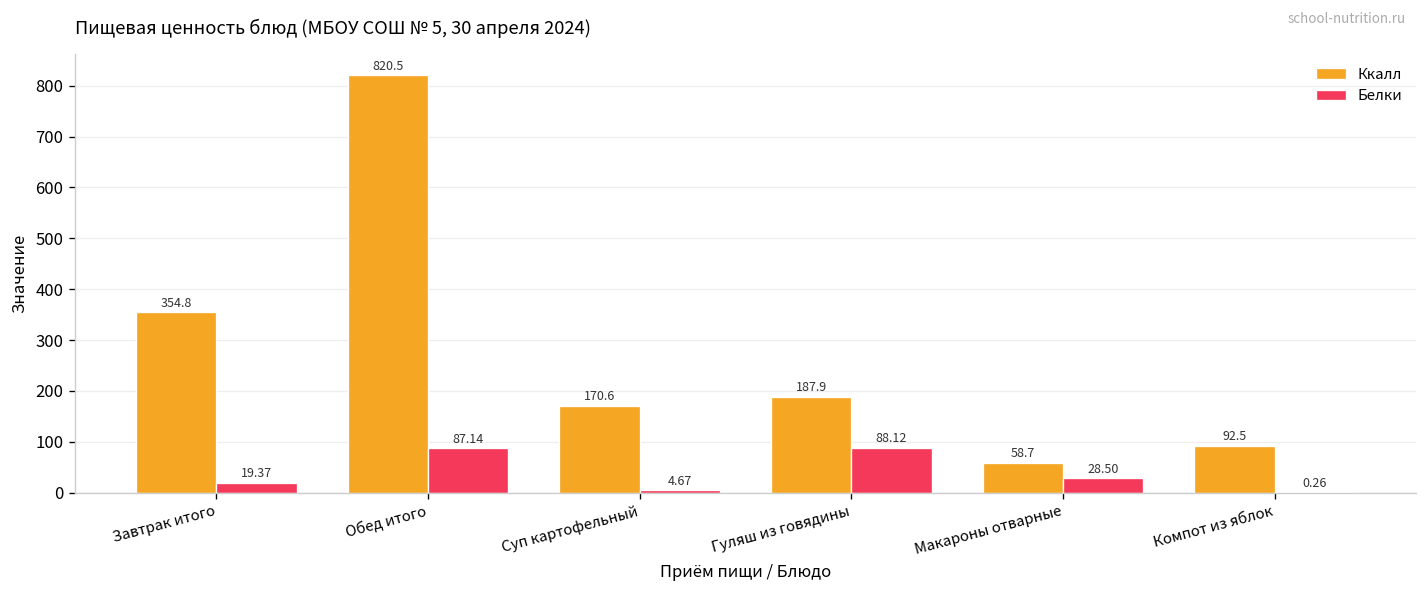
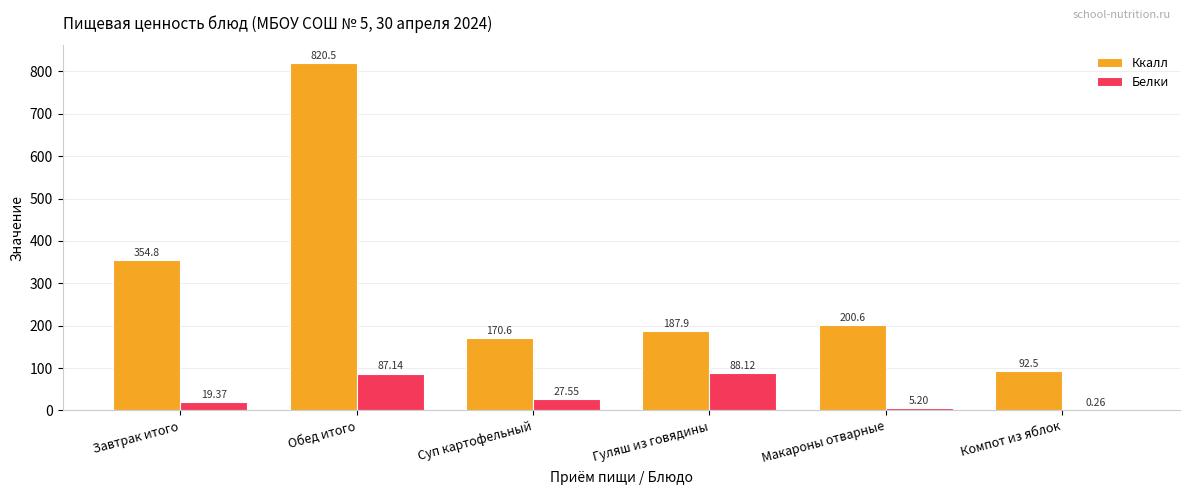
  {
    "Ккалл": {
      "Завтрак итого": 354.8,
      "Обед итого": 820.5,
      "Суп картофельный": 170.6,
      "Гуляш из говядины": 187.9,
-     "Макароны отварные": 58.7,
+     "Макароны отварные": 200.6,
      "Компот из яблок": 92.5
    },
    "Белки": {
      "Завтрак итого": 19.37,
      "Обед итого": 87.14,
-     "Суп картофельный": 4.67,
+     "Суп картофельный": 27.55,
      "Гуляш из говядины": 88.12,
-     "Макароны отварные": 28.50,
+     "Макароны отварные": 5.20,
      "Компот из яблок": 0.26
    }
  }
